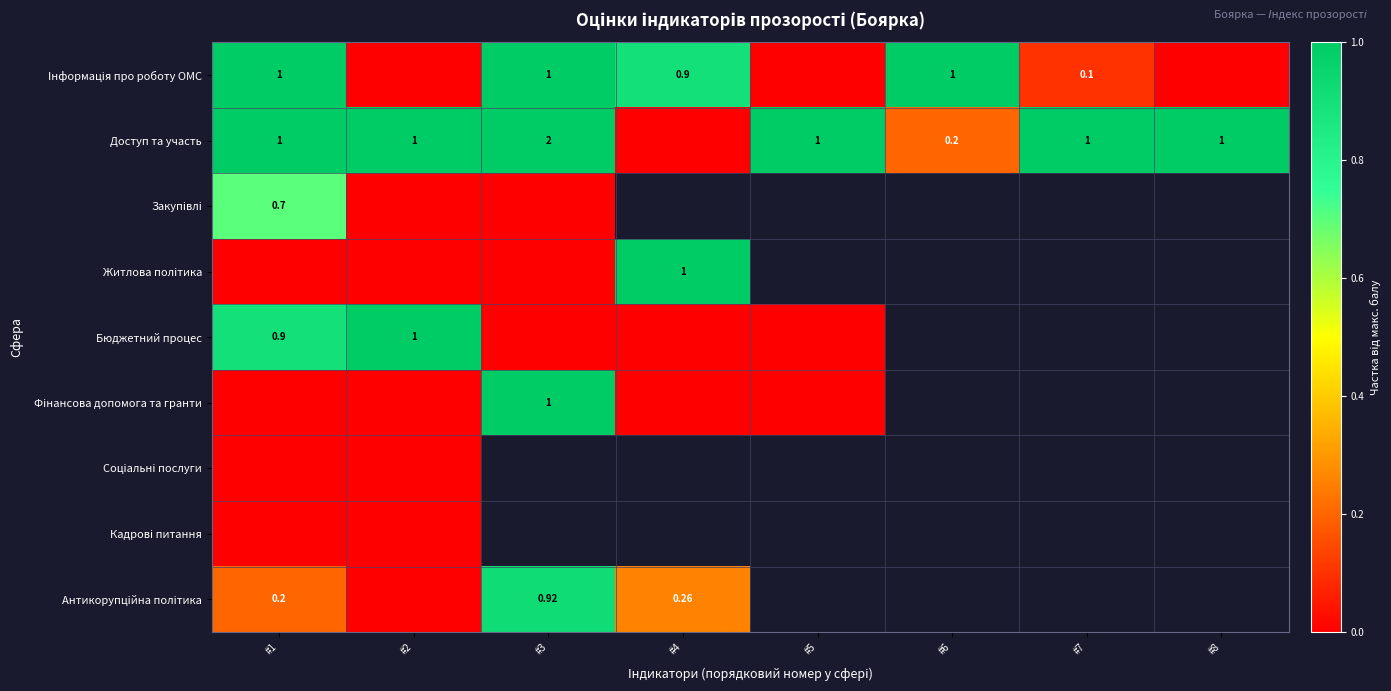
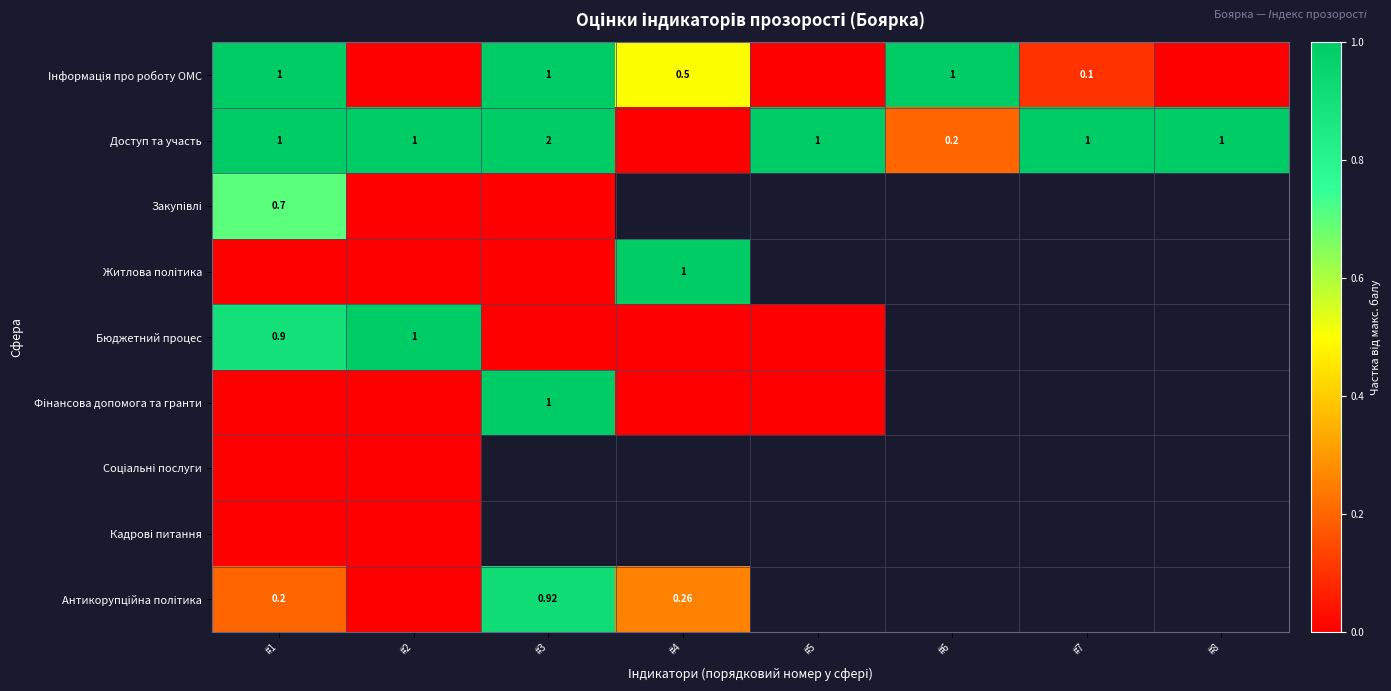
  {
    "Інформація про роботу ОМС": {
      "#1": 1,
      "#3": 1,
-     "#4": 0.9,
+     "#4": 0.5,
      "#6": 1,
      "#7": 0.1
    },
    "Доступ та участь": {
      "#1": 1,
      "#2": 1,
      "#3": 2,
      "#5": 1,
      "#6": 0.2,
      "#7": 1,
      "#8": 1
    },
    "Закупівлі": {
      "#1": 0.7
    },
    "Житлова політика": {
      "#4": 1
    },
    "Бюджетний процес": {
      "#1": 0.9,
      "#2": 1
    },
    "Фінансова допомога та гранти": {
      "#3": 1
    },
    "Антикорупційна політика": {
      "#1": 0.2,
      "#3": 0.92,
      "#4": 0.26
    }
  }
